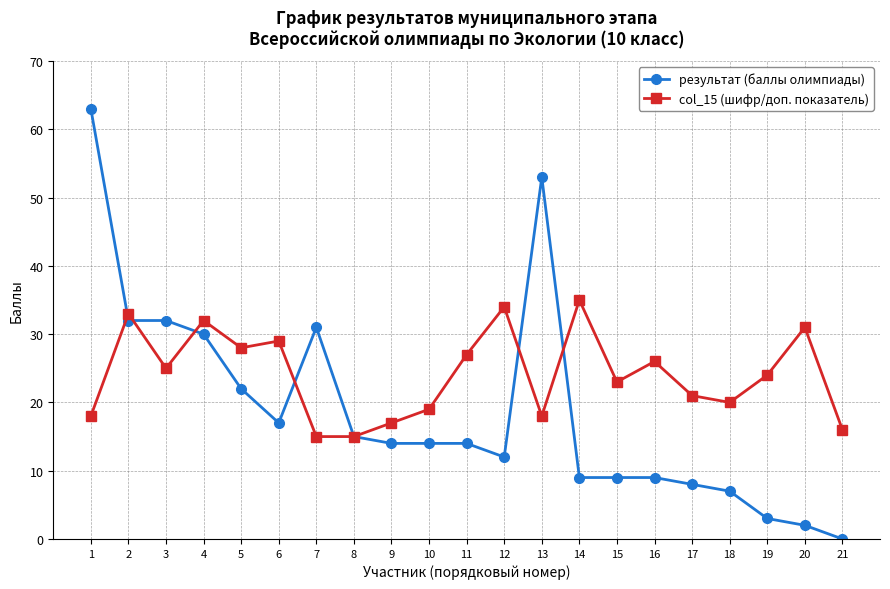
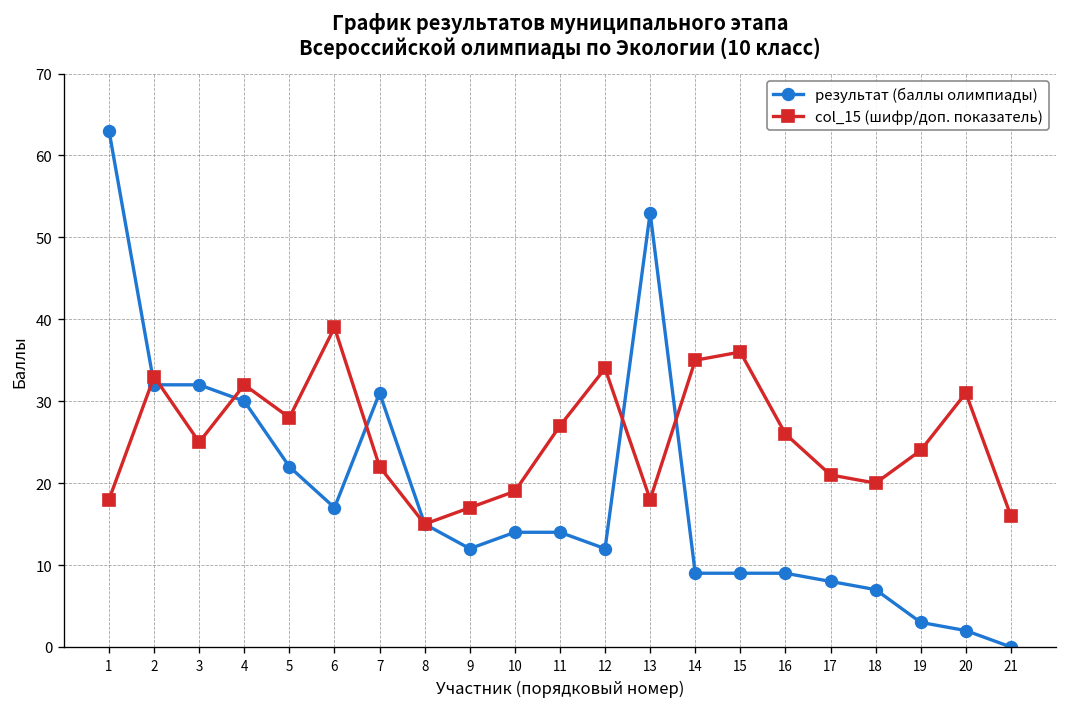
  {
    "результат (баллы олимпиады)": {
      "1": 63,
      "2": 32,
      "3": 32,
      "4": 30,
      "5": 22,
      "6": 17,
      "7": 31,
-     "9": 14,
+     "9": 12,
      "10": 14,
      "11": 14,
      "12": 12,
      "13": 53,
      "14": 9,
      "15": 9,
      "16": 9,
      "17": 8,
      "18": 7,
      "19": 3,
      "20": 2,
      "21": 0
    },
    "col_15 (шифр/доп. показатель)": {
      "1": 18,
      "2": 33,
      "3": 25,
      "4": 32,
      "5": 28,
-     "6": 29,
-     "7": 15,
+     "6": 39,
+     "7": 22,
      "9": 17,
      "10": 19,
      "11": 27,
      "12": 34,
      "13": 18,
      "14": 35,
-     "15": 23,
+     "15": 36,
      "16": 26,
      "17": 21,
      "18": 20,
      "19": 24,
      "20": 31,
      "21": 16
    }
  }
